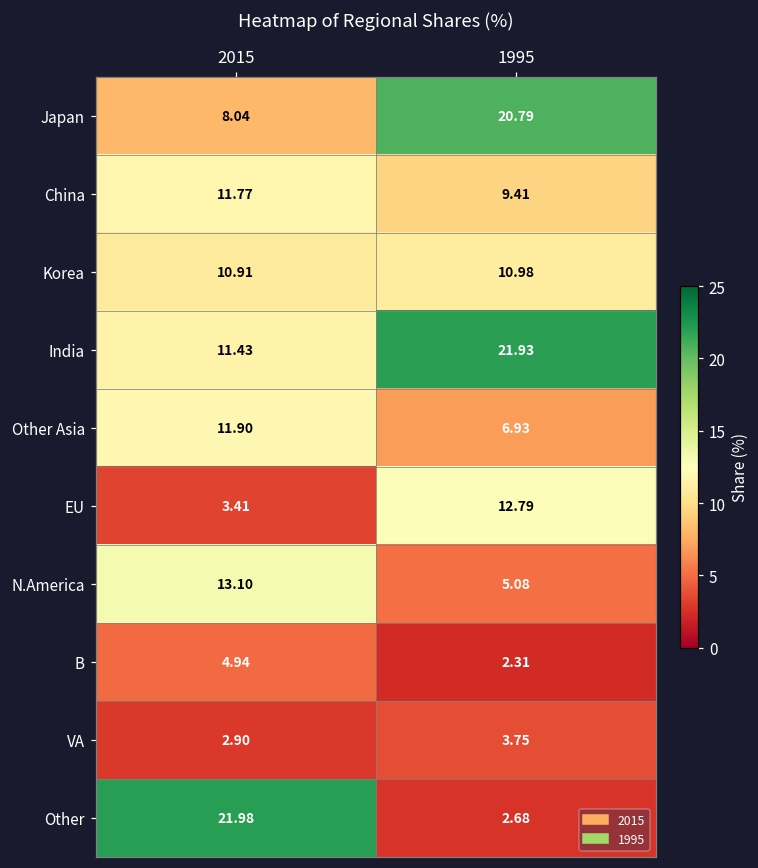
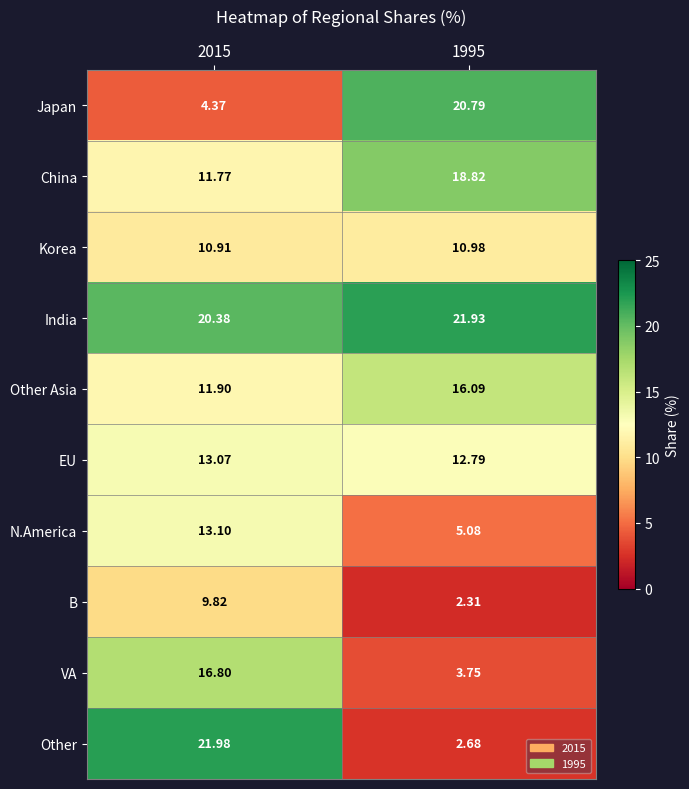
  {
    "Japan": {
-     "2015": 8.04,
+     "2015": 4.37,
      "1995": 20.79
    },
    "China": {
      "2015": 11.77,
-     "1995": 9.41
+     "1995": 18.82
    },
    "Korea": {
      "2015": 10.91,
      "1995": 10.98
    },
    "India": {
-     "2015": 11.43,
+     "2015": 20.38,
      "1995": 21.93
    },
    "Other Asia": {
      "2015": 11.90,
-     "1995": 6.93
+     "1995": 16.09
    },
    "EU": {
-     "2015": 3.41,
+     "2015": 13.07,
      "1995": 12.79
    },
    "N.America": {
      "2015": 13.10,
      "1995": 5.08
    },
    "B": {
-     "2015": 4.94,
+     "2015": 9.82,
      "1995": 2.31
    },
    "VA": {
-     "2015": 2.90,
+     "2015": 16.80,
      "1995": 3.75
    },
    "Other": {
      "2015": 21.98,
      "1995": 2.68
    }
  }
